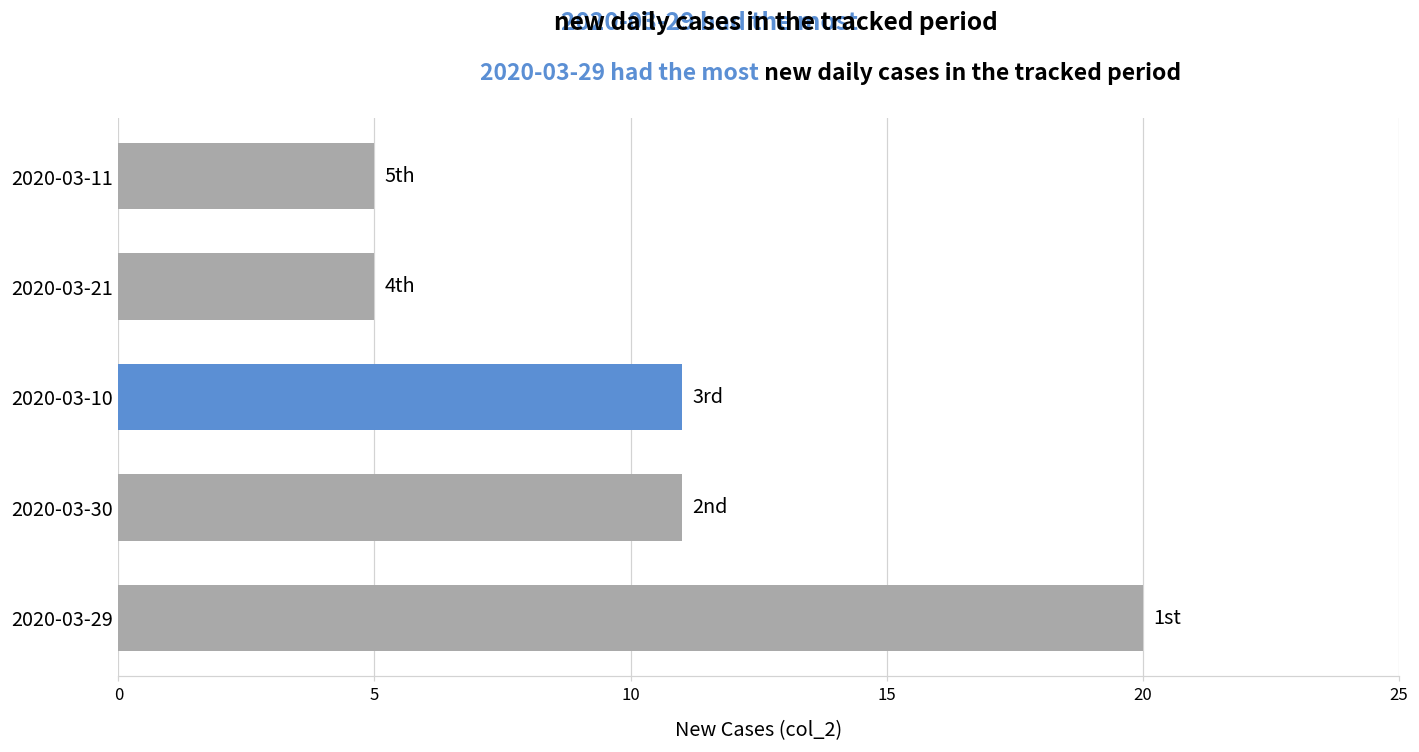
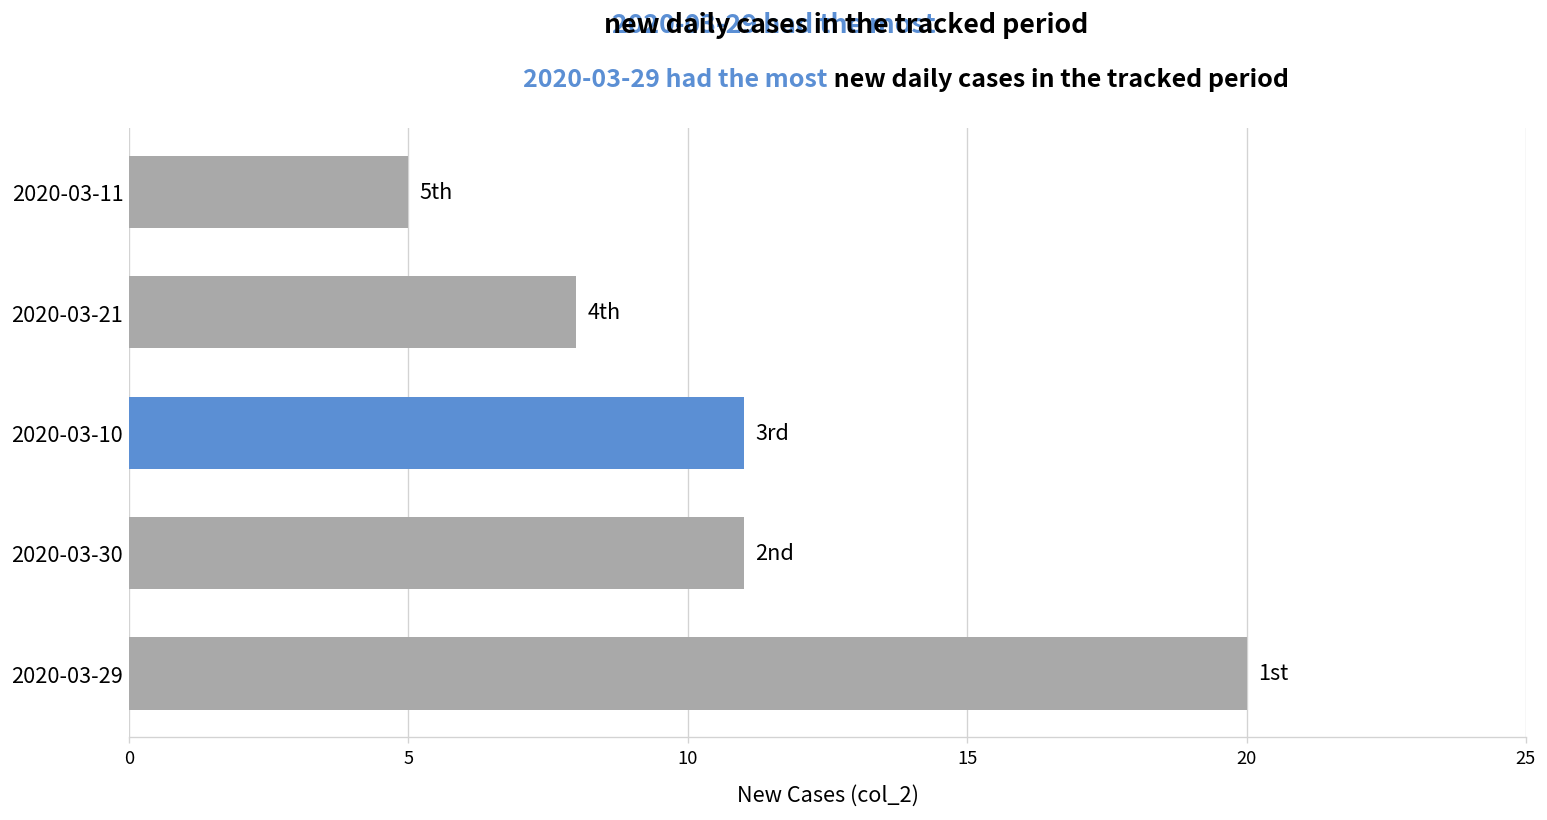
  {
-   "2020-03-21": 5
+   "2020-03-21": 8
  }
